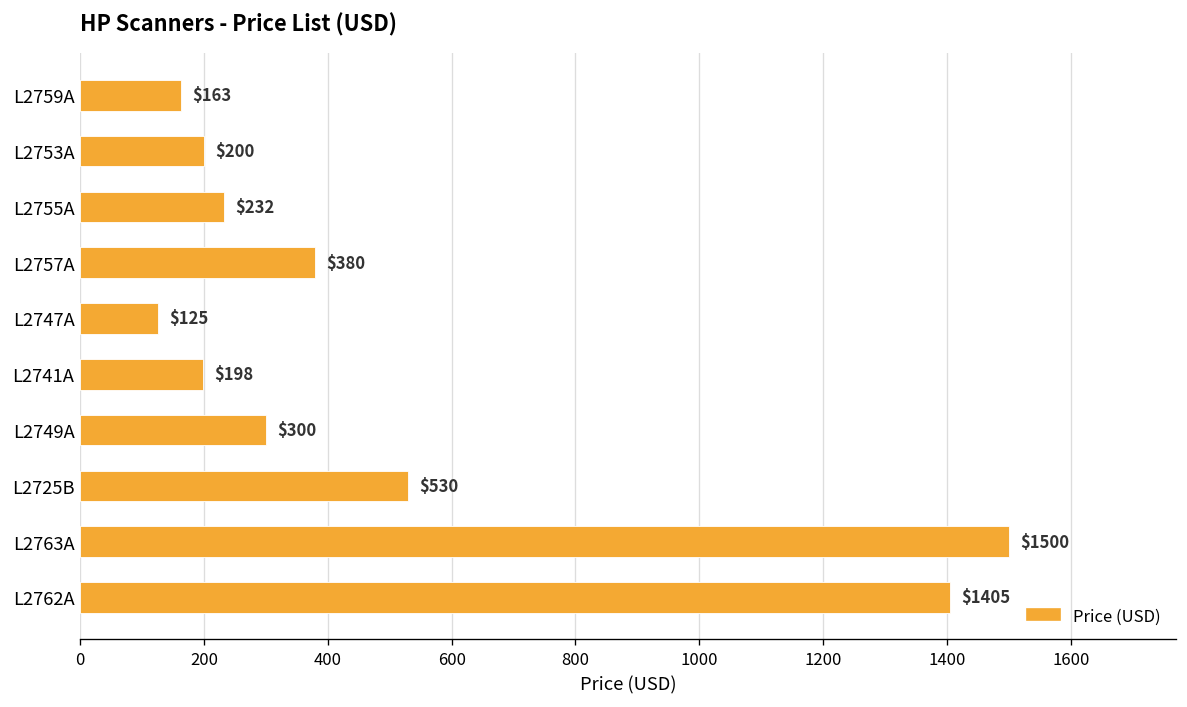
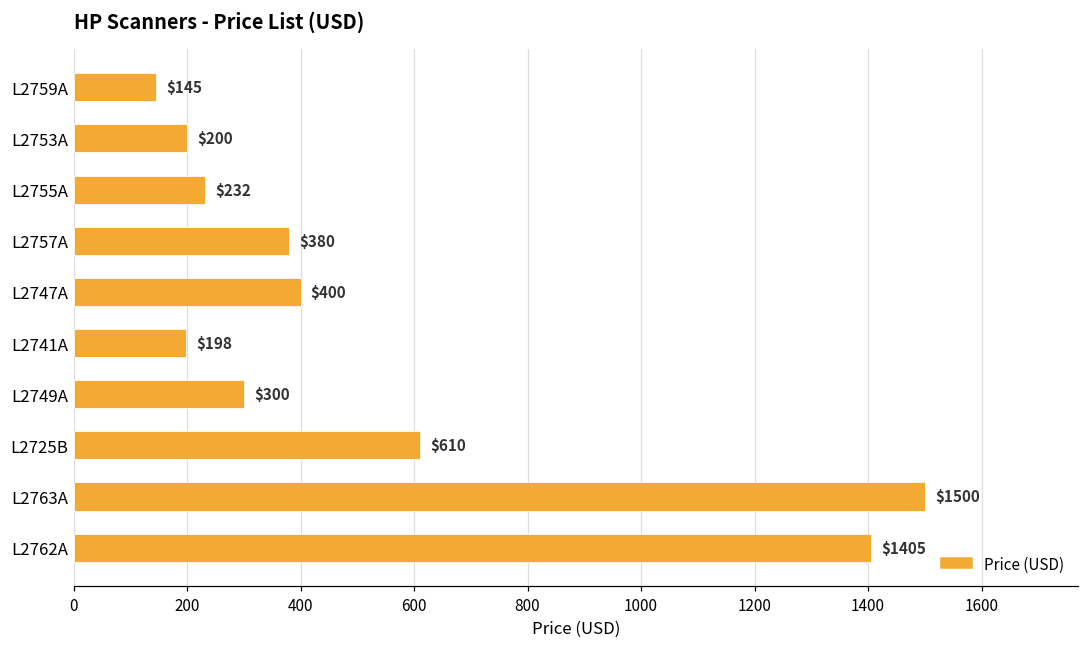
  {
-   "L2759A": "$163",
+   "L2759A": "$145",
    "L2753A": "$200",
    "L2755A": "$232",
    "L2757A": "$380",
-   "L2747A": "$125",
+   "L2747A": "$400",
    "L2741A": "$198",
    "L2749A": "$300",
-   "L2725B": "$530",
+   "L2725B": "$610",
    "L2763A": "$1500",
    "L2762A": "$1405"
  }
